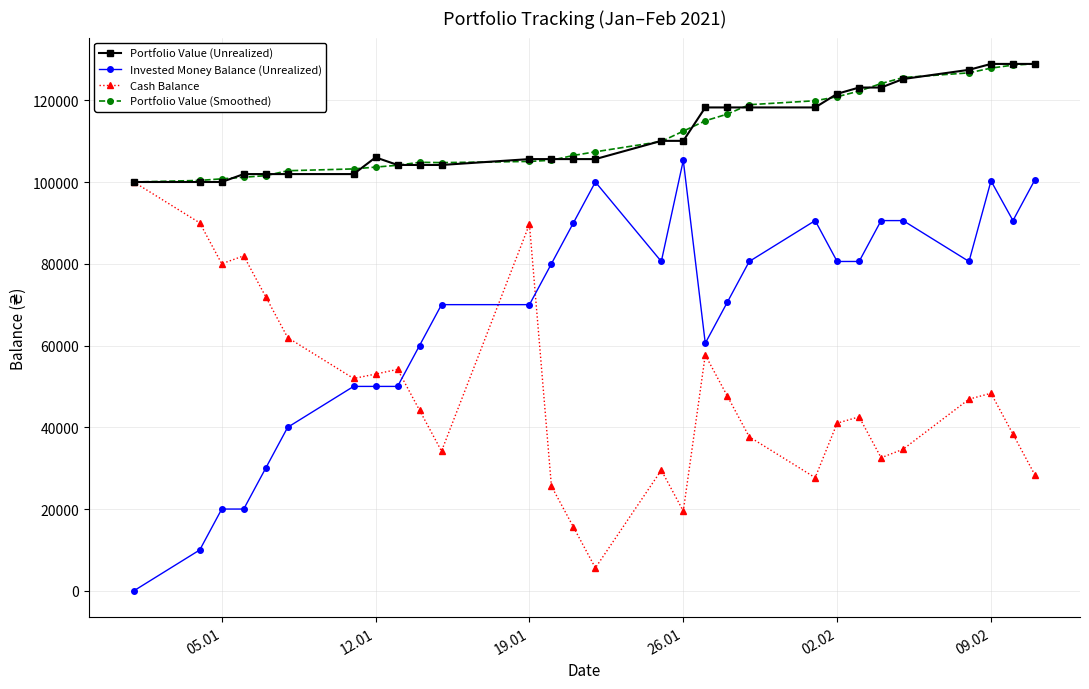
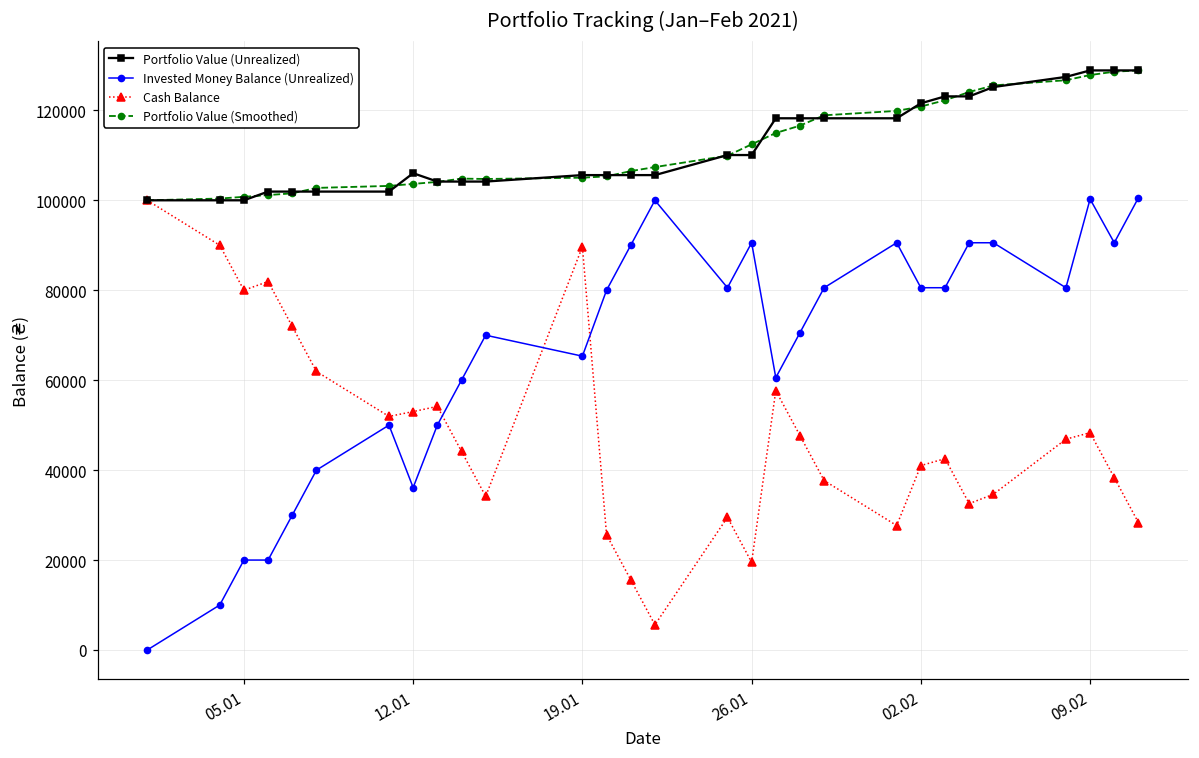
  {
    "Portfolio Value (Unrealized)": {
      "05.01": 100000,
      "12.01": 106000,
      "26.01": 110000,
      "02.02": 122000,
      "09.02": 129000
    },
    "Invested Money Balance (Unrealized)": {
      "05.01": 20000,
-     "12.01": 50000,
-     "19.01": 70000,
-     "26.01": 105000,
+     "12.01": 36000,
+     "19.01": 65000,
+     "26.01": 91000,
      "02.02": 81000,
      "09.02": 100000
    },
    "Cash Balance": {
      "05.01": 80000,
      "12.01": 53000,
      "19.01": 90000,
      "26.01": 20000,
      "02.02": 41000,
      "09.02": 48000
    },
    "Portfolio Value (Smoothed)": {
      "05.01": 101000,
      "12.01": 104000,
      "26.01": 112000,
      "02.02": 121000,
      "09.02": 128000
    }
  }
